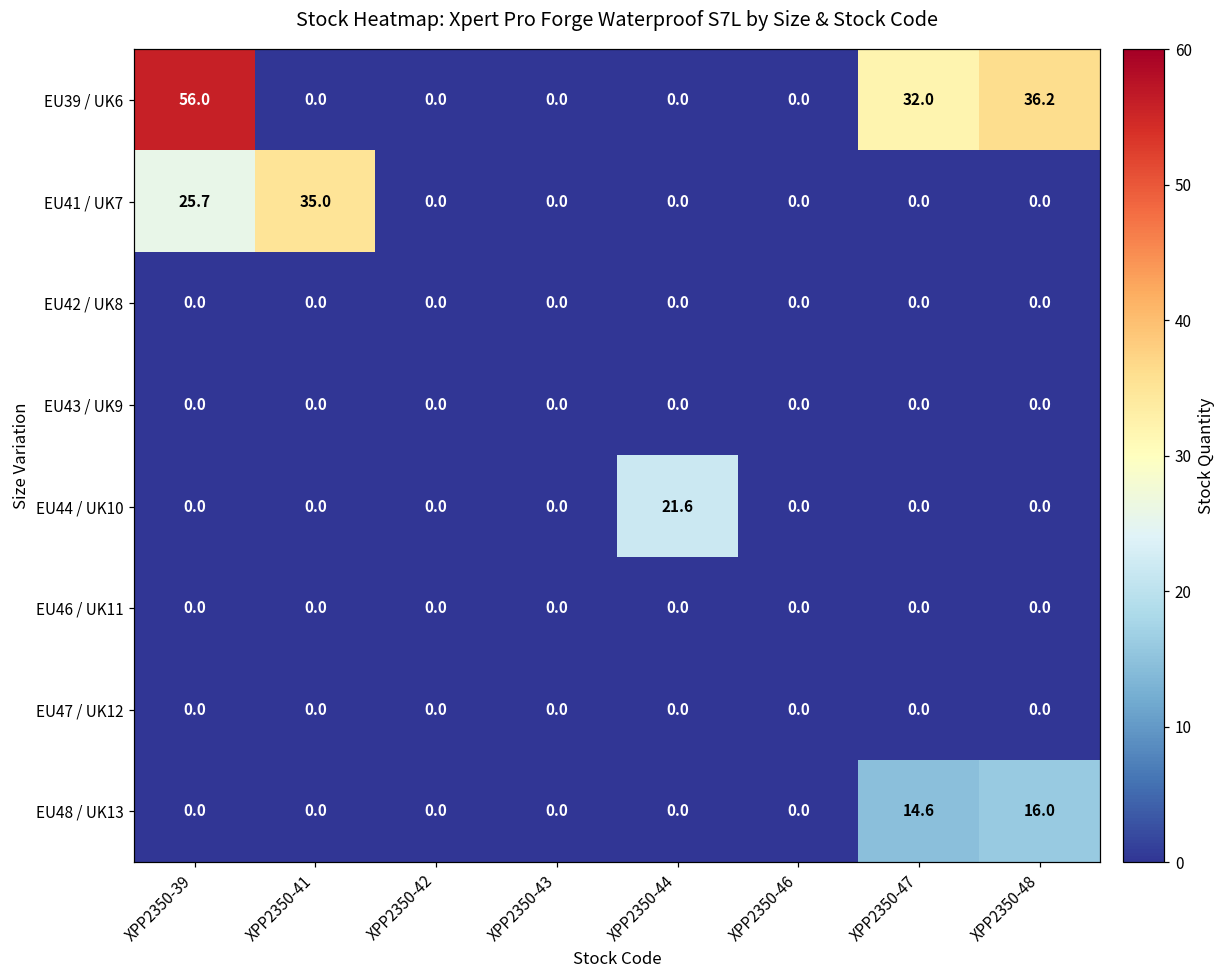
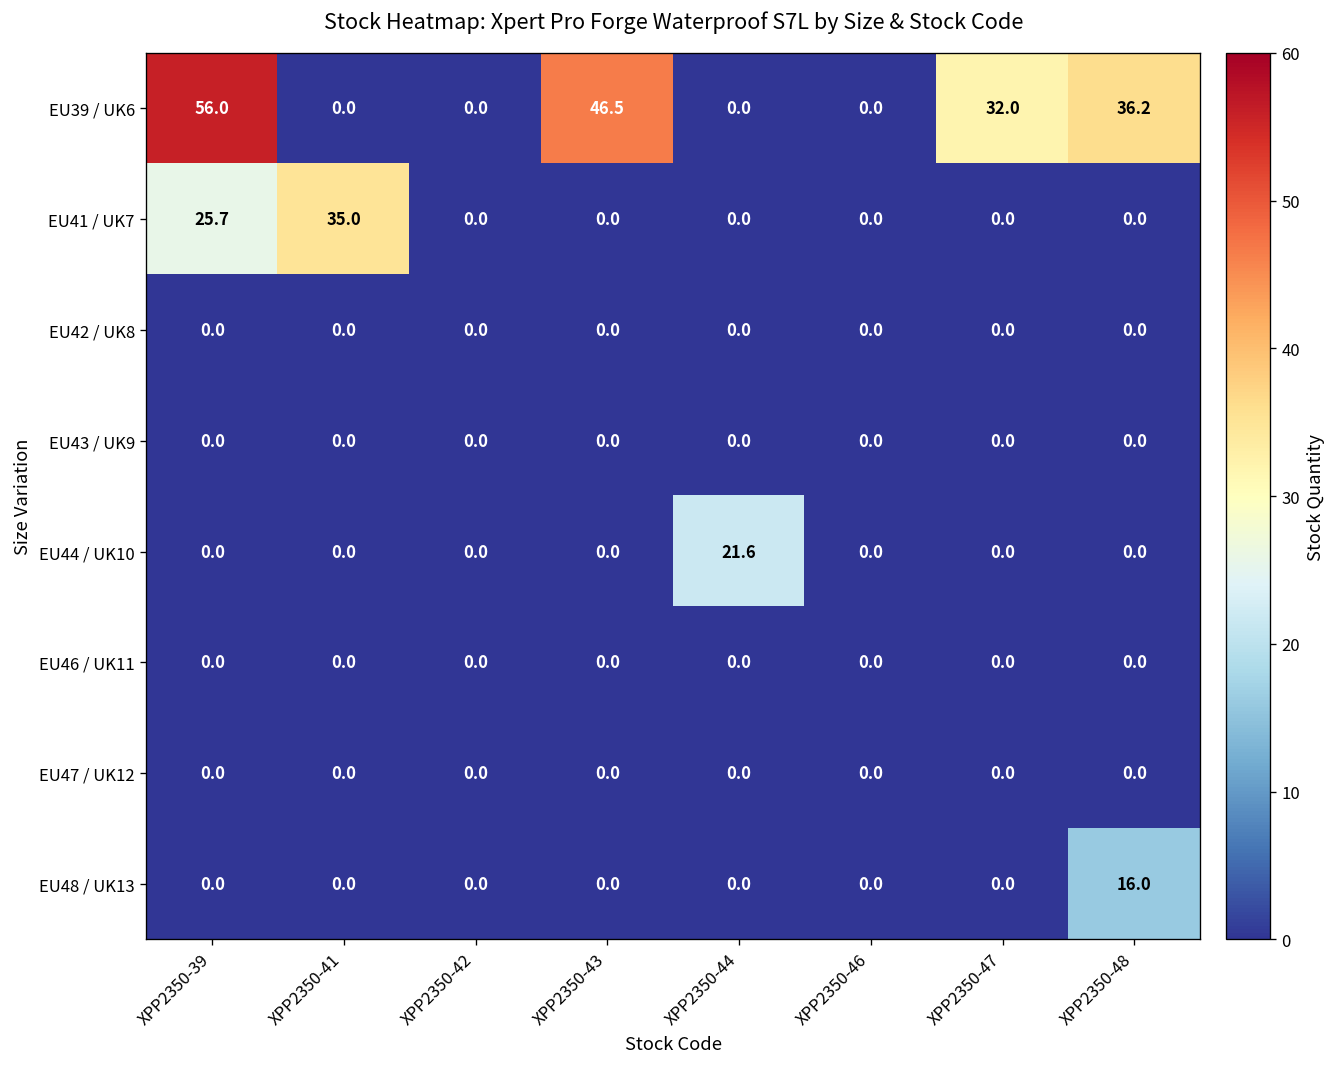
  {
    "EU39 / UK6": {
      "XPP2350-39": 56.0,
      "XPP2350-41": 0.0,
      "XPP2350-42": 0.0,
-     "XPP2350-43": 0.0,
+     "XPP2350-43": 46.5,
      "XPP2350-44": 0.0,
      "XPP2350-46": 0.0,
      "XPP2350-47": 32.0,
      "XPP2350-48": 36.2
    },
    "EU41 / UK7": {
      "XPP2350-39": 25.7,
      "XPP2350-41": 35.0,
      "XPP2350-42": 0.0,
      "XPP2350-43": 0.0,
      "XPP2350-44": 0.0,
      "XPP2350-46": 0.0,
      "XPP2350-47": 0.0,
      "XPP2350-48": 0.0
    },
    "EU42 / UK8": {
      "XPP2350-39": 0.0,
      "XPP2350-41": 0.0,
      "XPP2350-42": 0.0,
      "XPP2350-43": 0.0,
      "XPP2350-44": 0.0,
      "XPP2350-46": 0.0,
      "XPP2350-47": 0.0,
      "XPP2350-48": 0.0
    },
    "EU43 / UK9": {
      "XPP2350-39": 0.0,
      "XPP2350-41": 0.0,
      "XPP2350-42": 0.0,
      "XPP2350-43": 0.0,
      "XPP2350-44": 0.0,
      "XPP2350-46": 0.0,
      "XPP2350-47": 0.0,
      "XPP2350-48": 0.0
    },
    "EU44 / UK10": {
      "XPP2350-39": 0.0,
      "XPP2350-41": 0.0,
      "XPP2350-42": 0.0,
      "XPP2350-43": 0.0,
      "XPP2350-44": 21.6,
      "XPP2350-46": 0.0,
      "XPP2350-47": 0.0,
      "XPP2350-48": 0.0
    },
    "EU46 / UK11": {
      "XPP2350-39": 0.0,
      "XPP2350-41": 0.0,
      "XPP2350-42": 0.0,
      "XPP2350-43": 0.0,
      "XPP2350-44": 0.0,
      "XPP2350-46": 0.0,
      "XPP2350-47": 0.0,
      "XPP2350-48": 0.0
    },
    "EU47 / UK12": {
      "XPP2350-39": 0.0,
      "XPP2350-41": 0.0,
      "XPP2350-42": 0.0,
      "XPP2350-43": 0.0,
      "XPP2350-44": 0.0,
      "XPP2350-46": 0.0,
      "XPP2350-47": 0.0,
      "XPP2350-48": 0.0
    },
    "EU48 / UK13": {
      "XPP2350-39": 0.0,
      "XPP2350-41": 0.0,
      "XPP2350-42": 0.0,
      "XPP2350-43": 0.0,
      "XPP2350-44": 0.0,
      "XPP2350-46": 0.0,
-     "XPP2350-47": 14.6,
+     "XPP2350-47": 0.0,
      "XPP2350-48": 16.0
    }
  }
